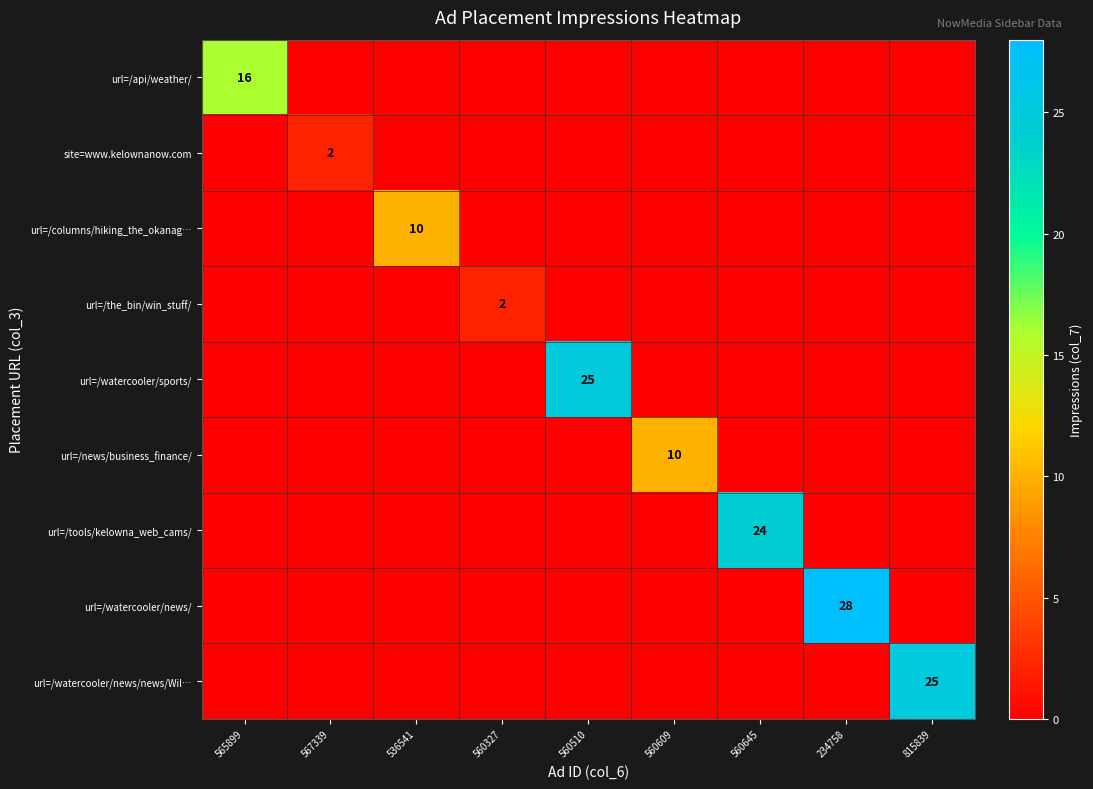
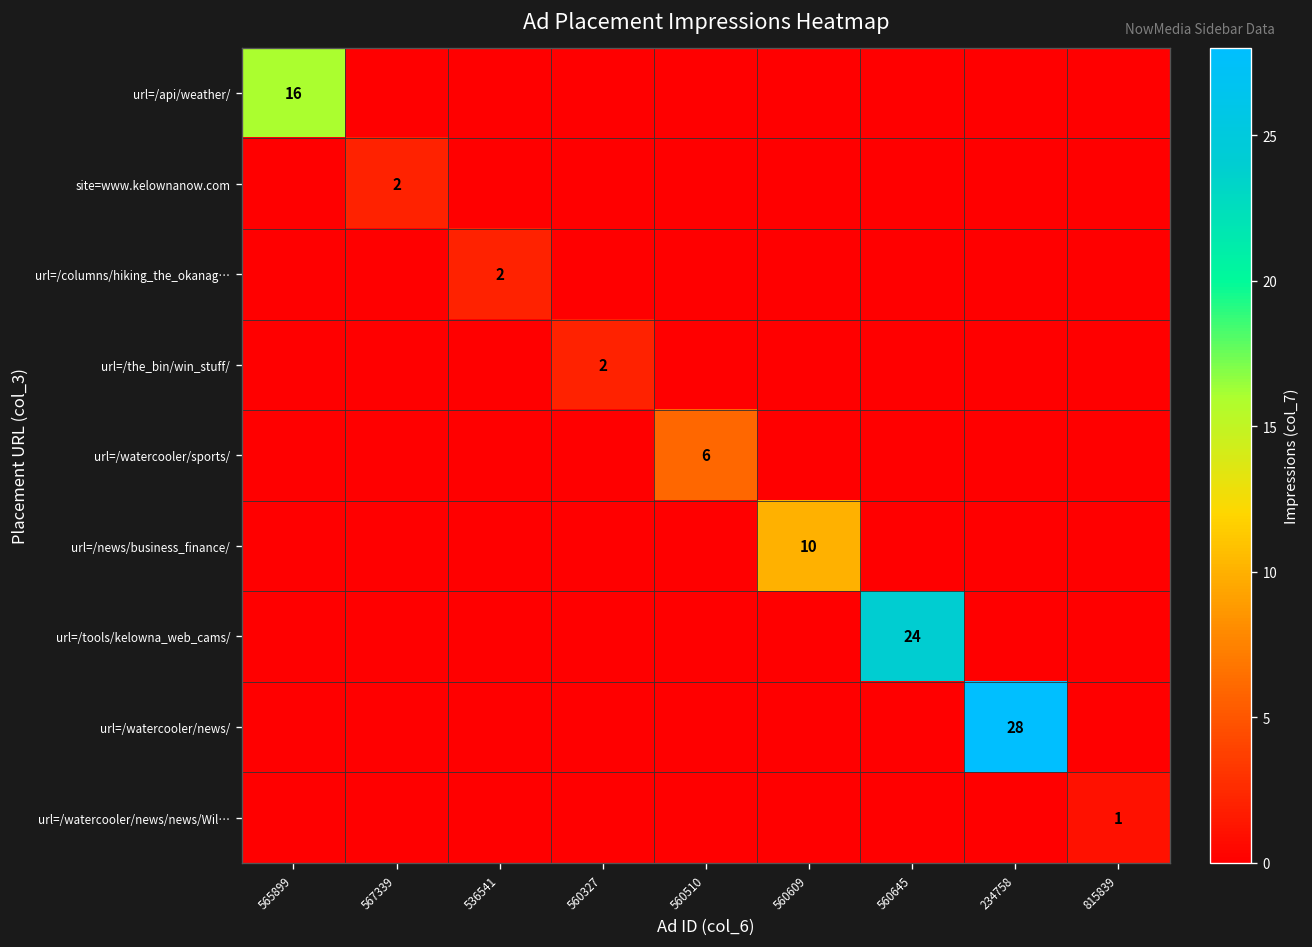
  {
    "url=/api/weather/": {
      "565899": 16
    },
    "site=www.kelownanow.com": {
      "567339": 2
    },
    "url=/columns/hiking_the_okanag…": {
-     "536541": 10
+     "536541": 2
    },
    "url=/the_bin/win_stuff/": {
      "560327": 2
    },
    "url=/watercooler/sports/": {
-     "560510": 25
+     "560510": 6
    },
    "url=/news/business_finance/": {
      "560609": 10
    },
    "url=/tools/kelowna_web_cams/": {
      "560645": 24
    },
    "url=/watercooler/news/": {
      "234758": 28
    },
    "url=/watercooler/news/news/Wil…": {
-     "815839": 25
+     "815839": 1
    }
  }
